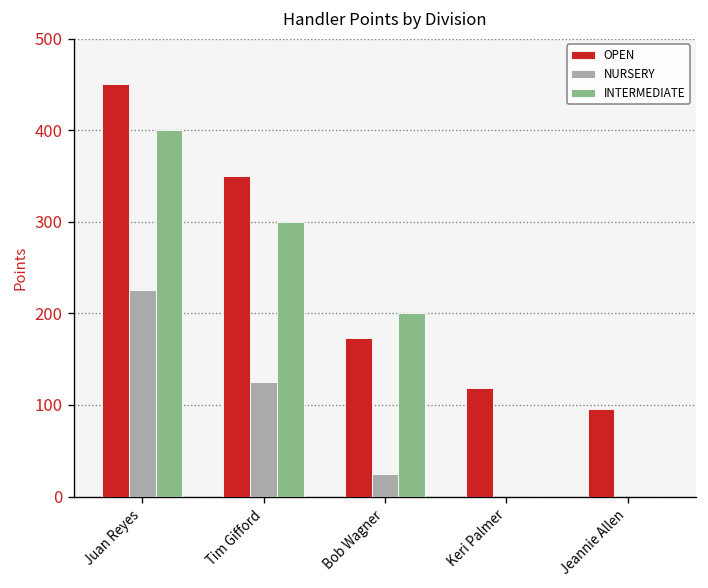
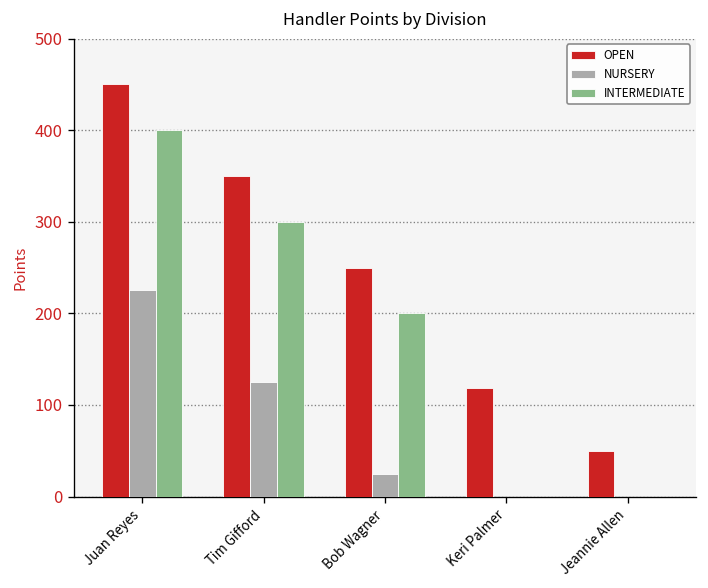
  {
    "OPEN": {
      "Juan Reyes": 450,
      "Tim Gifford": 350,
-     "Bob Wagner": 170,
+     "Bob Wagner": 250,
      "Keri Palmer": 120,
-     "Jeannie Allen": 100
+     "Jeannie Allen": 50
    }
  }
